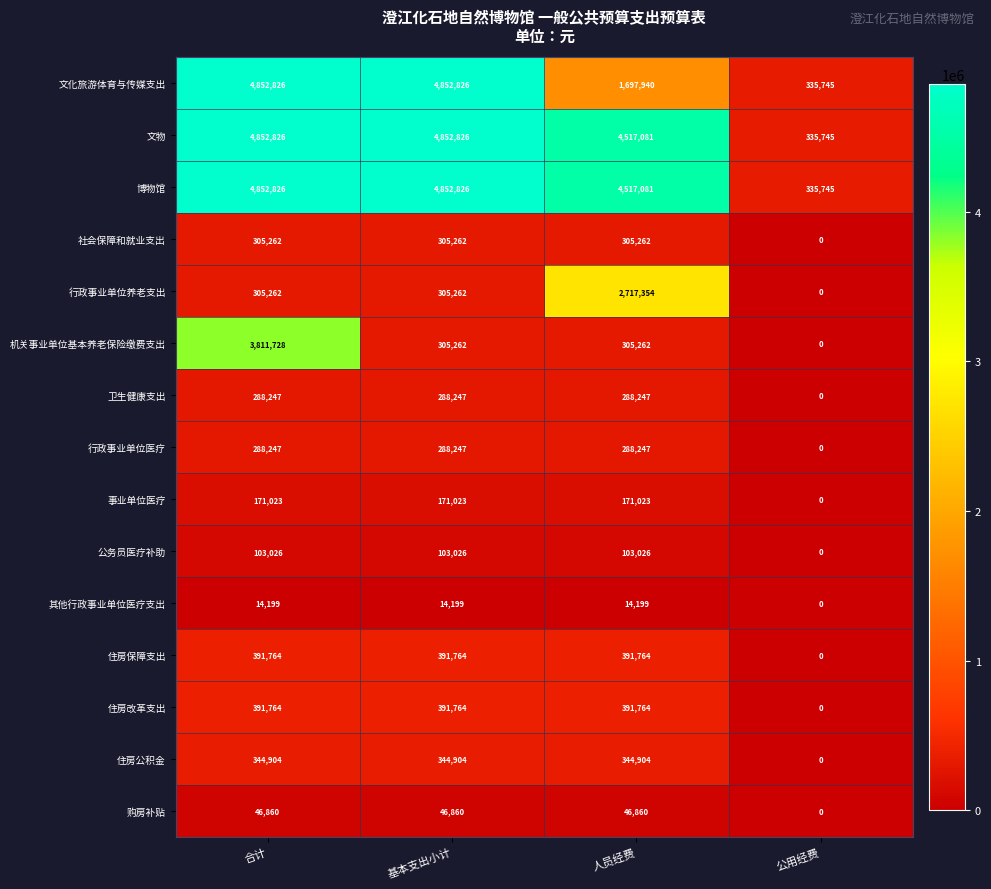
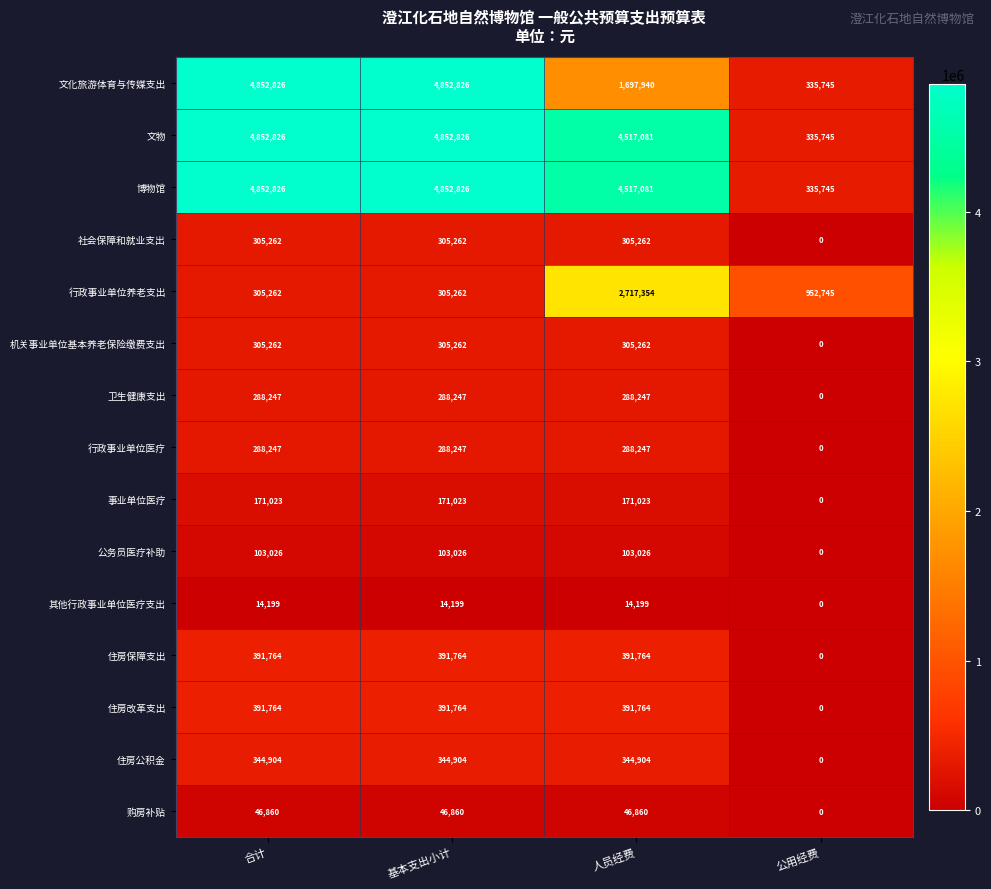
  {
    "文化旅游体育与传媒支出": {
      "合计": "4,852,826",
      "基本支出小计": "4,852,826",
      "人员经费": "1,697,940",
      "公用经费": "335,745"
    },
    "文物": {
      "合计": "4,852,826",
      "基本支出小计": "4,852,826",
      "人员经费": "4,517,081",
      "公用经费": "335,745"
    },
    "博物馆": {
      "合计": "4,852,826",
      "基本支出小计": "4,852,826",
      "人员经费": "4,517,081",
      "公用经费": "335,745"
    },
    "社会保障和就业支出": {
      "合计": "305,262",
      "基本支出小计": "305,262",
      "人员经费": "305,262",
      "公用经费": "0"
    },
    "行政事业单位养老支出": {
      "合计": "305,262",
      "基本支出小计": "305,262",
      "人员经费": "2,717,354",
-     "公用经费": "0"
+     "公用经费": "952,745"
    },
    "机关事业单位基本养老保险缴费支出": {
-     "合计": "3,811,728",
+     "合计": "305,262",
      "基本支出小计": "305,262",
      "人员经费": "305,262",
      "公用经费": "0"
    },
    "卫生健康支出": {
      "合计": "288,247",
      "基本支出小计": "288,247",
      "人员经费": "288,247",
      "公用经费": "0"
    },
    "行政事业单位医疗": {
      "合计": "288,247",
      "基本支出小计": "288,247",
      "人员经费": "288,247",
      "公用经费": "0"
    },
    "事业单位医疗": {
      "合计": "171,023",
      "基本支出小计": "171,023",
      "人员经费": "171,023",
      "公用经费": "0"
    },
    "公务员医疗补助": {
      "合计": "103,026",
      "基本支出小计": "103,026",
      "人员经费": "103,026",
      "公用经费": "0"
    },
    "其他行政事业单位医疗支出": {
      "合计": "14,199",
      "基本支出小计": "14,199",
      "人员经费": "14,199",
      "公用经费": "0"
    },
    "住房保障支出": {
      "合计": "391,764",
      "基本支出小计": "391,764",
      "人员经费": "391,764",
      "公用经费": "0"
    },
    "住房改革支出": {
      "合计": "391,764",
      "基本支出小计": "391,764",
      "人员经费": "391,764",
      "公用经费": "0"
    },
    "住房公积金": {
      "合计": "344,904",
      "基本支出小计": "344,904",
      "人员经费": "344,904",
      "公用经费": "0"
    },
    "购房补贴": {
      "合计": "46,860",
      "基本支出小计": "46,860",
      "人员经费": "46,860",
      "公用经费": "0"
    }
  }
